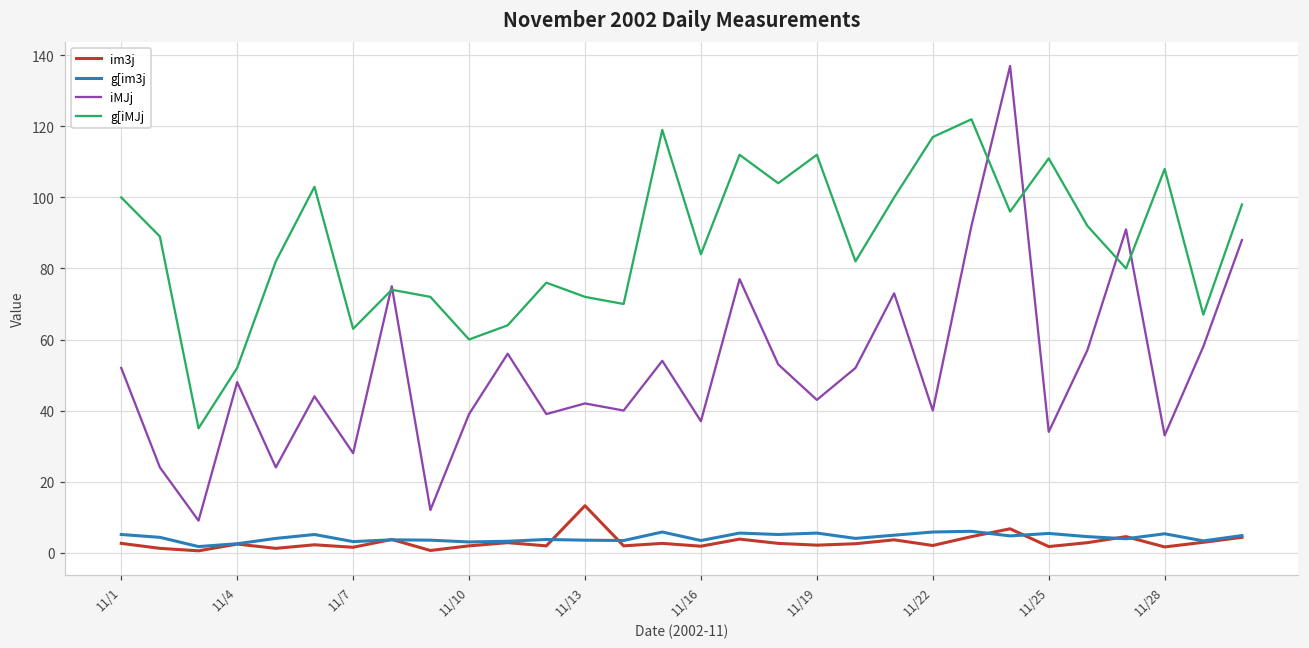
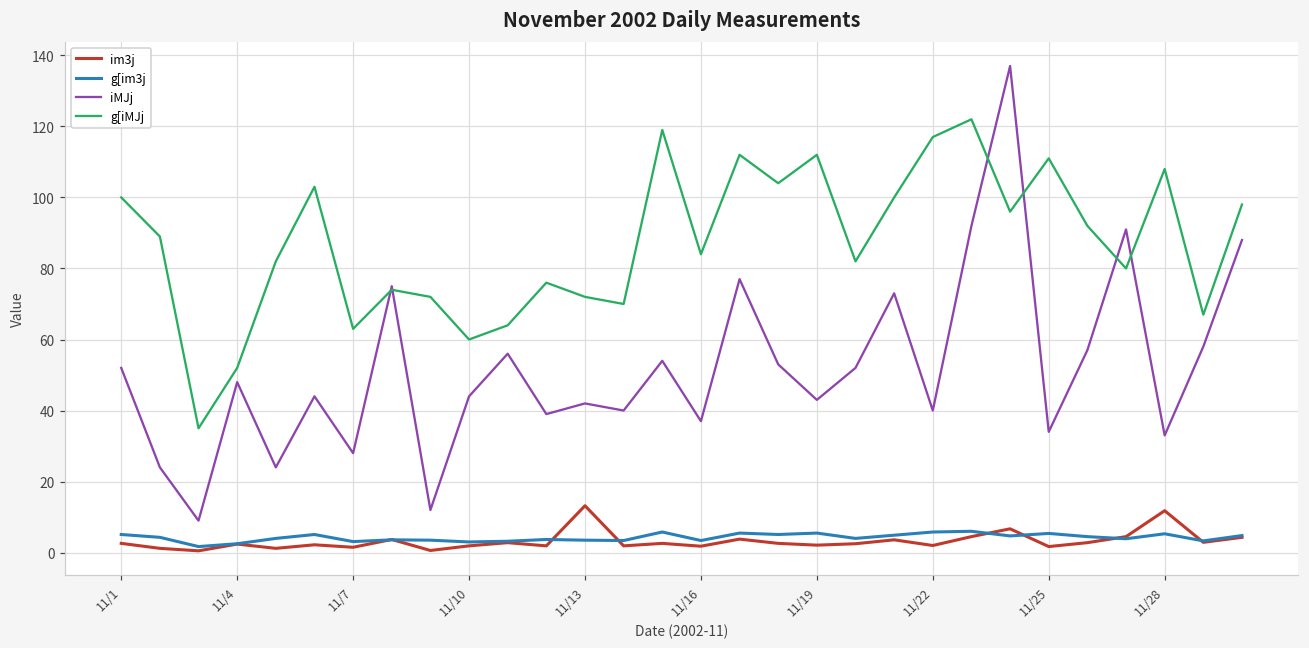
  {
    "im3j": {
      "11/1": 3,
      "11/7": 2,
      "11/10": 2,
      "11/13": 13,
      "11/16": 2,
      "11/19": 2,
      "11/22": 2,
      "11/25": 2,
-     "11/28": 2
+     "11/28": 12
    },
    "g[im3j": {
      "11/1": 5,
      "11/7": 3,
      "11/10": 3,
      "11/13": 4,
      "11/16": 3,
      "11/19": 6,
      "11/22": 6,
      "11/25": 5,
      "11/28": 5
    },
    "iMJj": {
      "11/1": 52,
      "11/4": 48,
      "11/7": 28,
-     "11/10": 39,
+     "11/10": 44,
      "11/13": 42,
      "11/16": 37,
      "11/19": 43,
      "11/22": 40,
      "11/25": 34,
      "11/28": 33
    },
    "g[iMJj": {
      "11/1": 100,
      "11/4": 52,
      "11/7": 63,
      "11/10": 60,
      "11/13": 72,
      "11/16": 84,
      "11/19": 112,
      "11/22": 117,
      "11/25": 111,
      "11/28": 108
    }
  }
